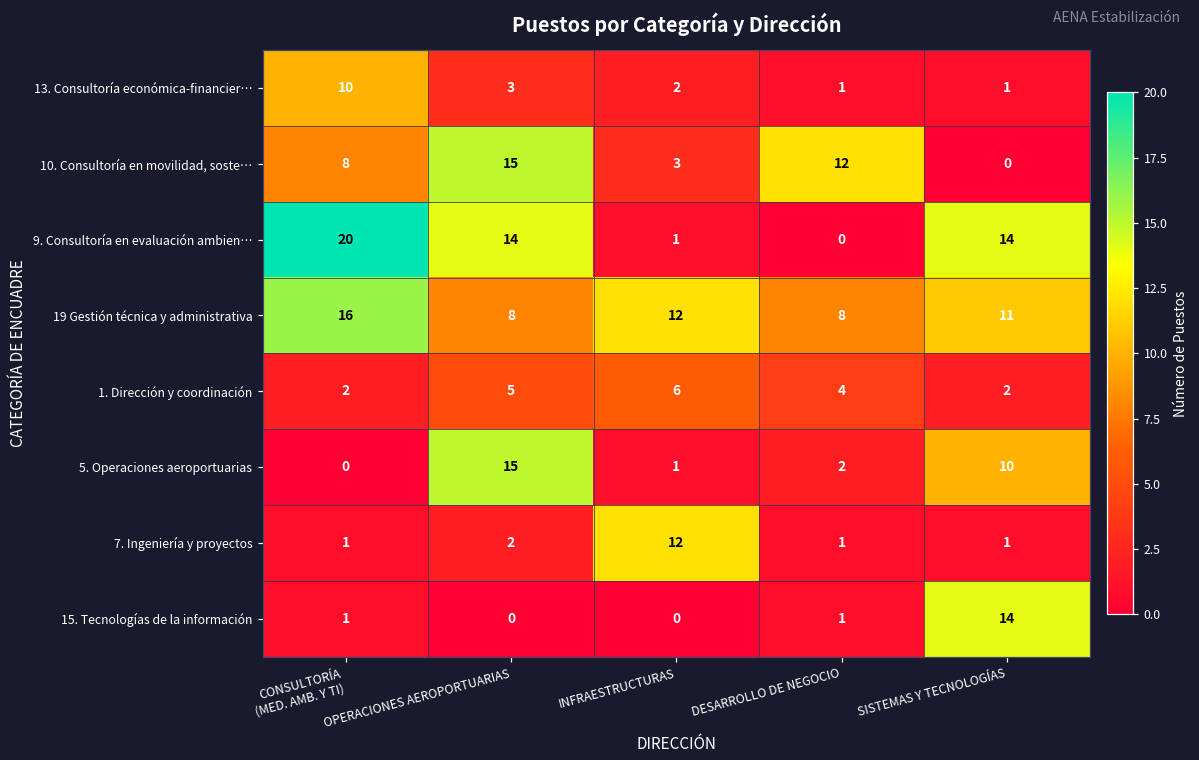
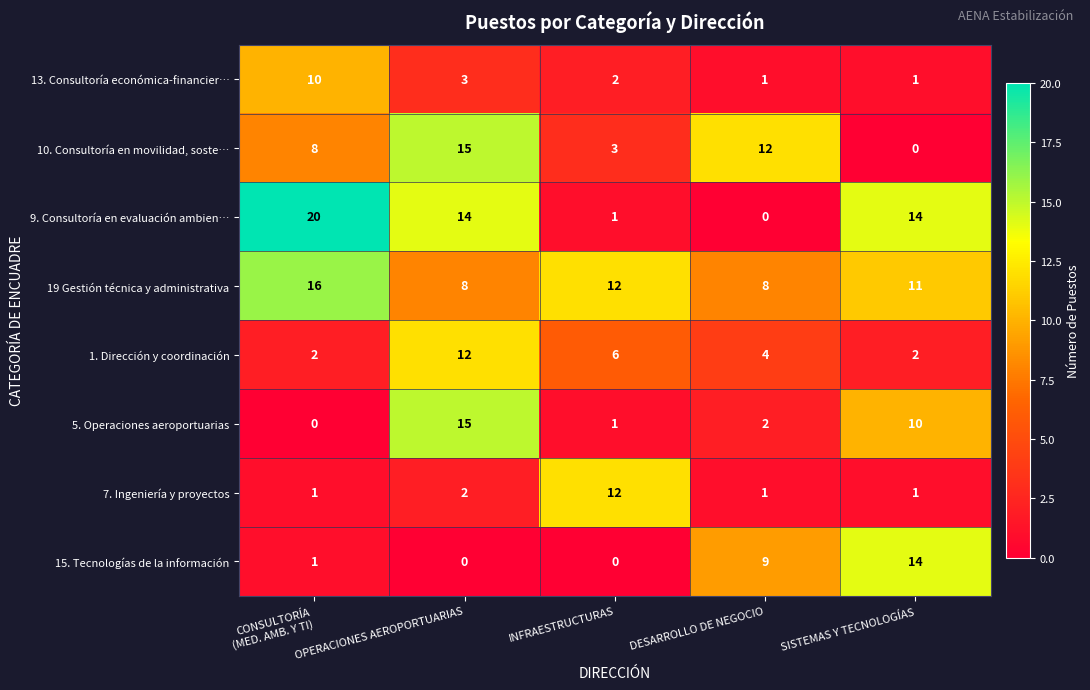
  {
    "13. Consultoría económica-financier…": {
      "CONSULTORÍA (MED. AMB. Y TI)": 10,
      "OPERACIONES AEROPORTUARIAS": 3,
      "INFRAESTRUCTURAS": 2,
      "DESARROLLO DE NEGOCIO": 1,
      "SISTEMAS Y TECNOLOGÍAS": 1
    },
    "10. Consultoría en movilidad, soste…": {
      "CONSULTORÍA (MED. AMB. Y TI)": 8,
      "OPERACIONES AEROPORTUARIAS": 15,
      "INFRAESTRUCTURAS": 3,
      "DESARROLLO DE NEGOCIO": 12,
      "SISTEMAS Y TECNOLOGÍAS": 0
    },
    "9. Consultoría en evaluación ambien…": {
      "CONSULTORÍA (MED. AMB. Y TI)": 20,
      "OPERACIONES AEROPORTUARIAS": 14,
      "INFRAESTRUCTURAS": 1,
      "DESARROLLO DE NEGOCIO": 0,
      "SISTEMAS Y TECNOLOGÍAS": 14
    },
    "19 Gestión técnica y administrativa": {
      "CONSULTORÍA (MED. AMB. Y TI)": 16,
      "OPERACIONES AEROPORTUARIAS": 8,
      "INFRAESTRUCTURAS": 12,
      "DESARROLLO DE NEGOCIO": 8,
      "SISTEMAS Y TECNOLOGÍAS": 11
    },
    "1. Dirección y coordinación": {
      "CONSULTORÍA (MED. AMB. Y TI)": 2,
-     "OPERACIONES AEROPORTUARIAS": 5,
+     "OPERACIONES AEROPORTUARIAS": 12,
      "INFRAESTRUCTURAS": 6,
      "DESARROLLO DE NEGOCIO": 4,
      "SISTEMAS Y TECNOLOGÍAS": 2
    },
    "5. Operaciones aeroportuarias": {
      "CONSULTORÍA (MED. AMB. Y TI)": 0,
      "OPERACIONES AEROPORTUARIAS": 15,
      "INFRAESTRUCTURAS": 1,
      "DESARROLLO DE NEGOCIO": 2,
      "SISTEMAS Y TECNOLOGÍAS": 10
    },
    "7. Ingeniería y proyectos": {
      "CONSULTORÍA (MED. AMB. Y TI)": 1,
      "OPERACIONES AEROPORTUARIAS": 2,
      "INFRAESTRUCTURAS": 12,
      "DESARROLLO DE NEGOCIO": 1,
      "SISTEMAS Y TECNOLOGÍAS": 1
    },
    "15. Tecnologías de la información": {
      "CONSULTORÍA (MED. AMB. Y TI)": 1,
      "OPERACIONES AEROPORTUARIAS": 0,
      "INFRAESTRUCTURAS": 0,
-     "DESARROLLO DE NEGOCIO": 1,
+     "DESARROLLO DE NEGOCIO": 9,
      "SISTEMAS Y TECNOLOGÍAS": 14
    }
  }
